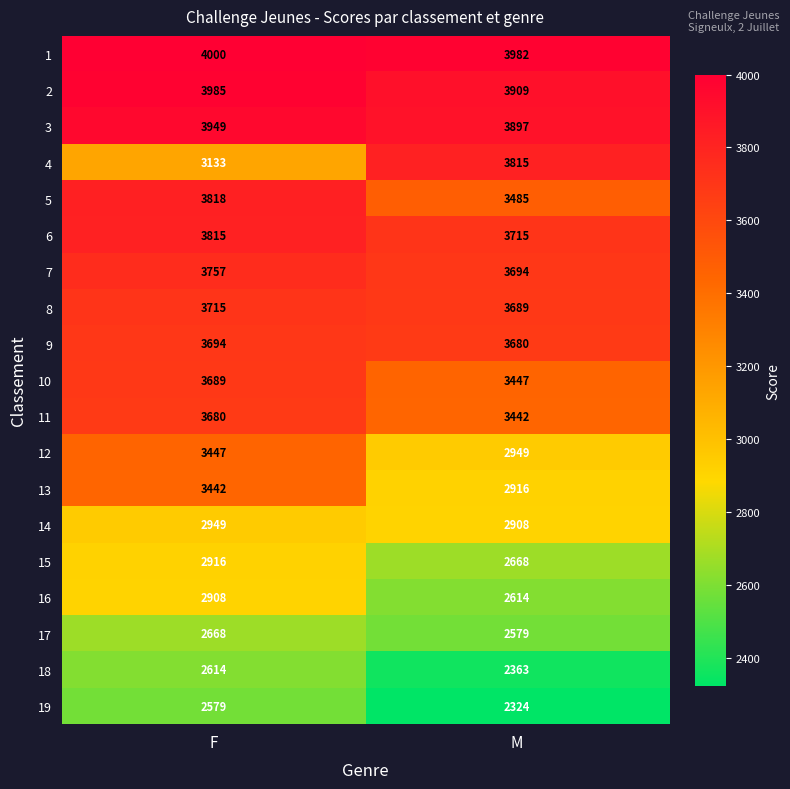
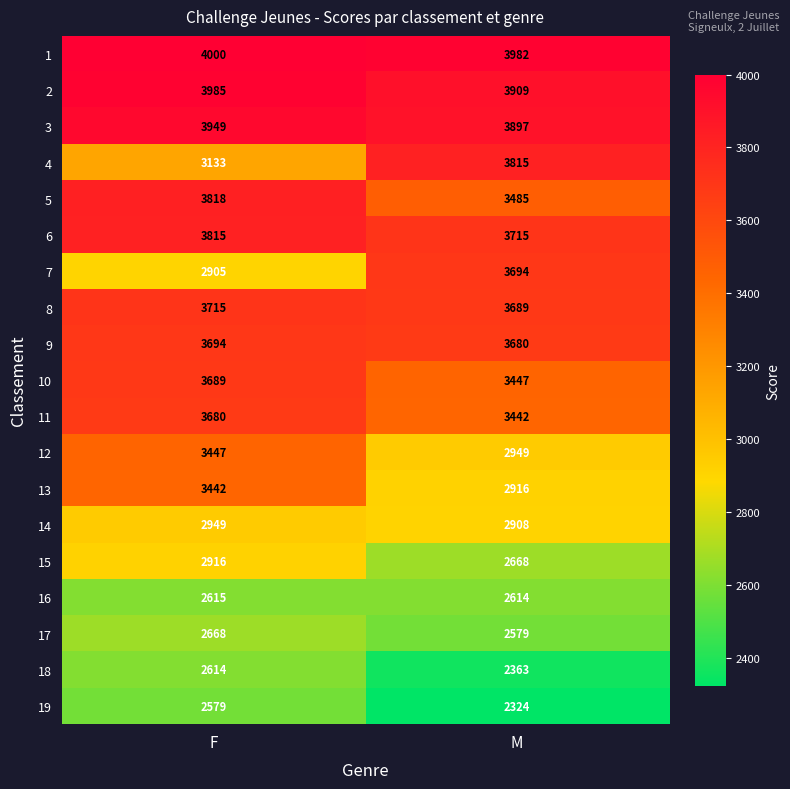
  {
    "1": {
      "F": 4000,
      "M": 3982
    },
    "2": {
      "F": 3985,
      "M": 3909
    },
    "3": {
      "F": 3949,
      "M": 3897
    },
    "4": {
      "F": 3133,
      "M": 3815
    },
    "5": {
      "F": 3818,
      "M": 3485
    },
    "6": {
      "F": 3815,
      "M": 3715
    },
    "7": {
-     "F": 3757,
+     "F": 2905,
      "M": 3694
    },
    "8": {
      "F": 3715,
      "M": 3689
    },
    "9": {
      "F": 3694,
      "M": 3680
    },
    "10": {
      "F": 3689,
      "M": 3447
    },
    "11": {
      "F": 3680,
      "M": 3442
    },
    "12": {
      "F": 3447,
      "M": 2949
    },
    "13": {
      "F": 3442,
      "M": 2916
    },
    "14": {
      "F": 2949,
      "M": 2908
    },
    "15": {
      "F": 2916,
      "M": 2668
    },
    "16": {
-     "F": 2908,
+     "F": 2615,
      "M": 2614
    },
    "17": {
      "F": 2668,
      "M": 2579
    },
    "18": {
      "F": 2614,
      "M": 2363
    },
    "19": {
      "F": 2579,
      "M": 2324
    }
  }
